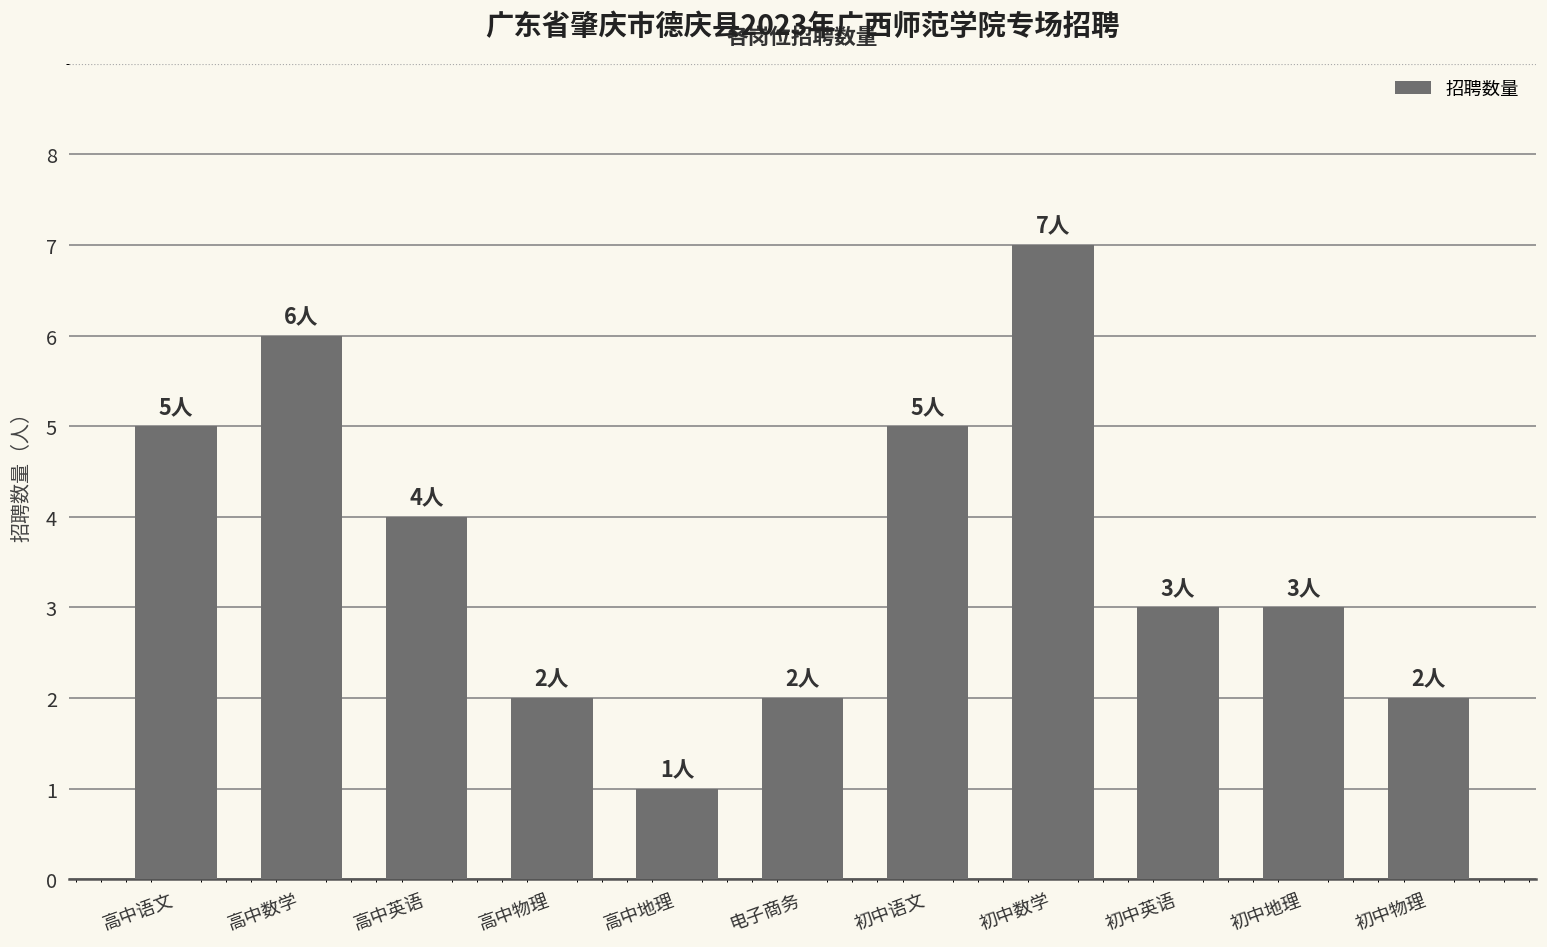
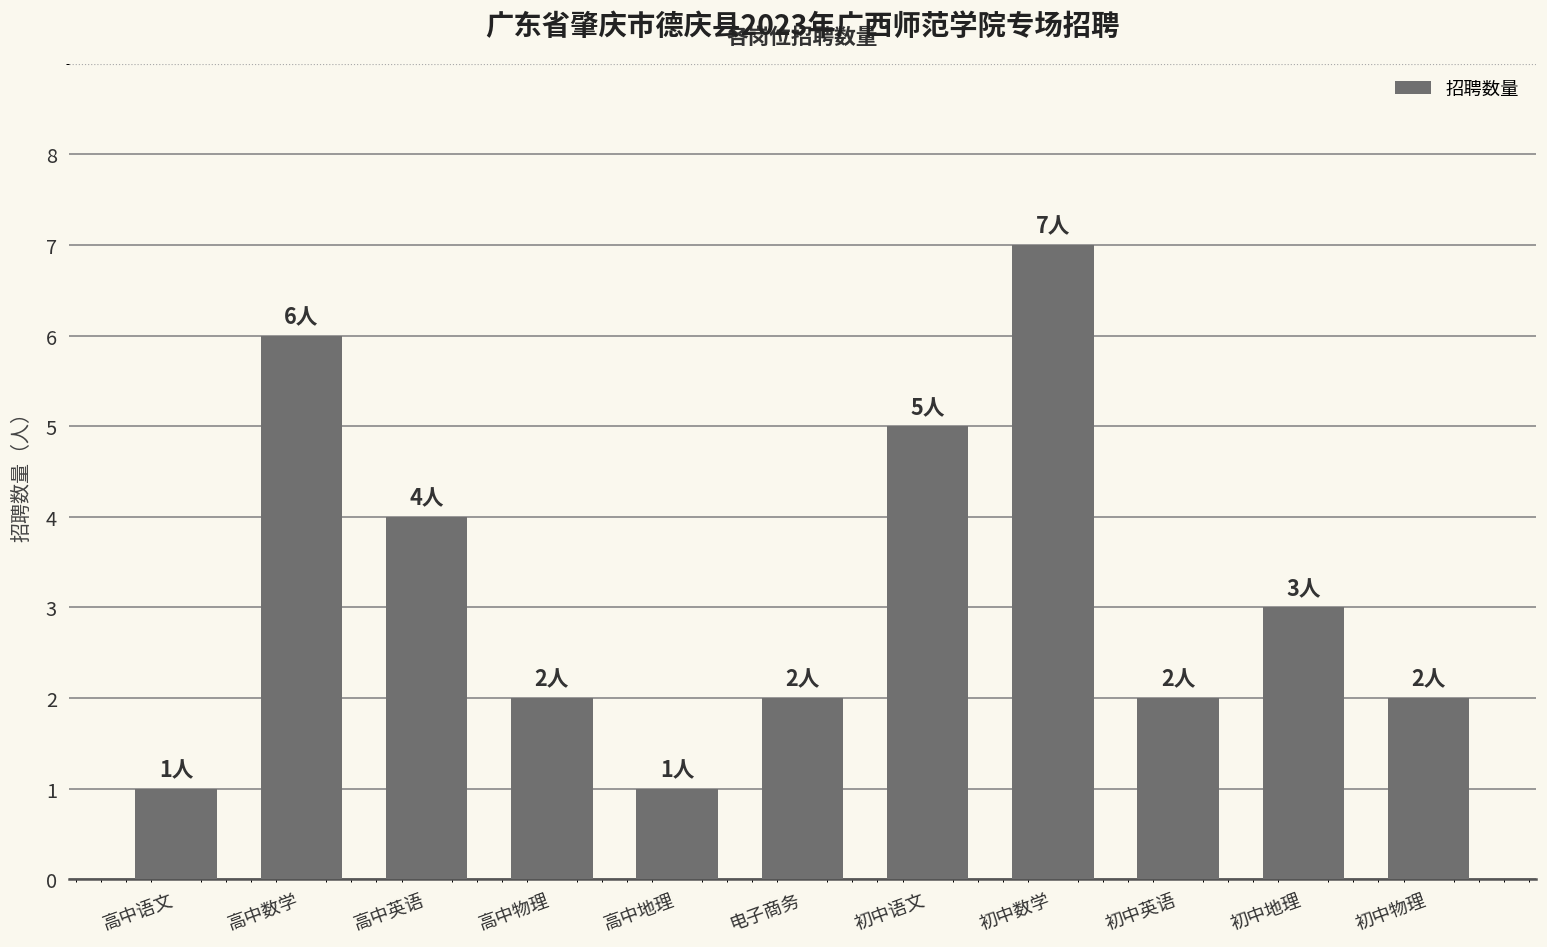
  {
-   "高中语文": "5人",
+   "高中语文": "1人",
    "高中数学": "6人",
    "高中英语": "4人",
    "高中物理": "2人",
    "高中地理": "1人",
    "电子商务": "2人",
    "初中语文": "5人",
    "初中数学": "7人",
-   "初中英语": "3人",
+   "初中英语": "2人",
    "初中地理": "3人",
    "初中物理": "2人"
  }
